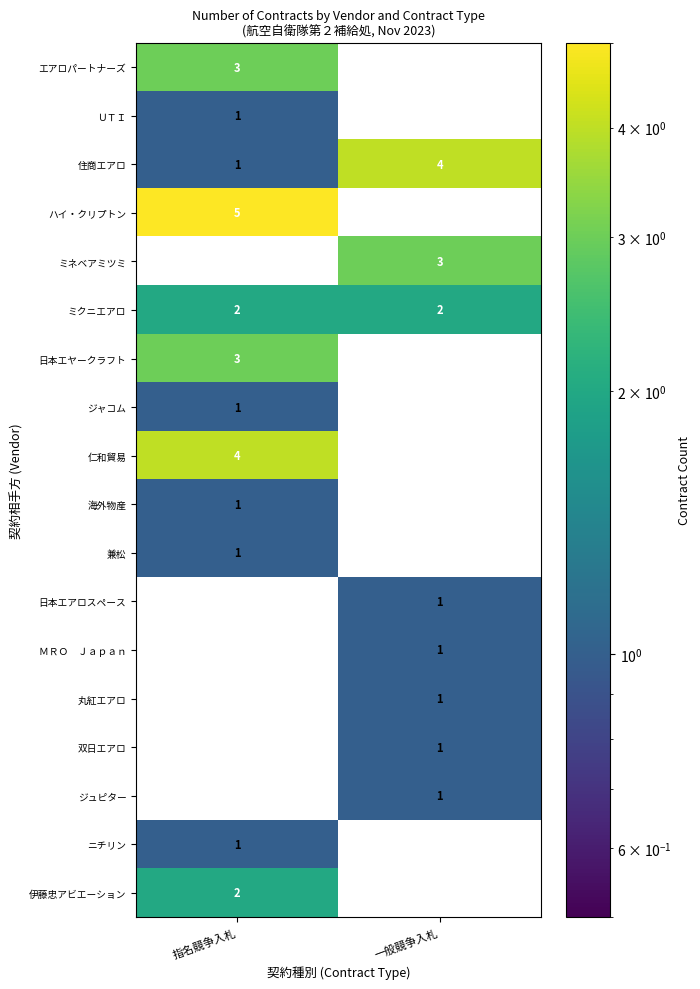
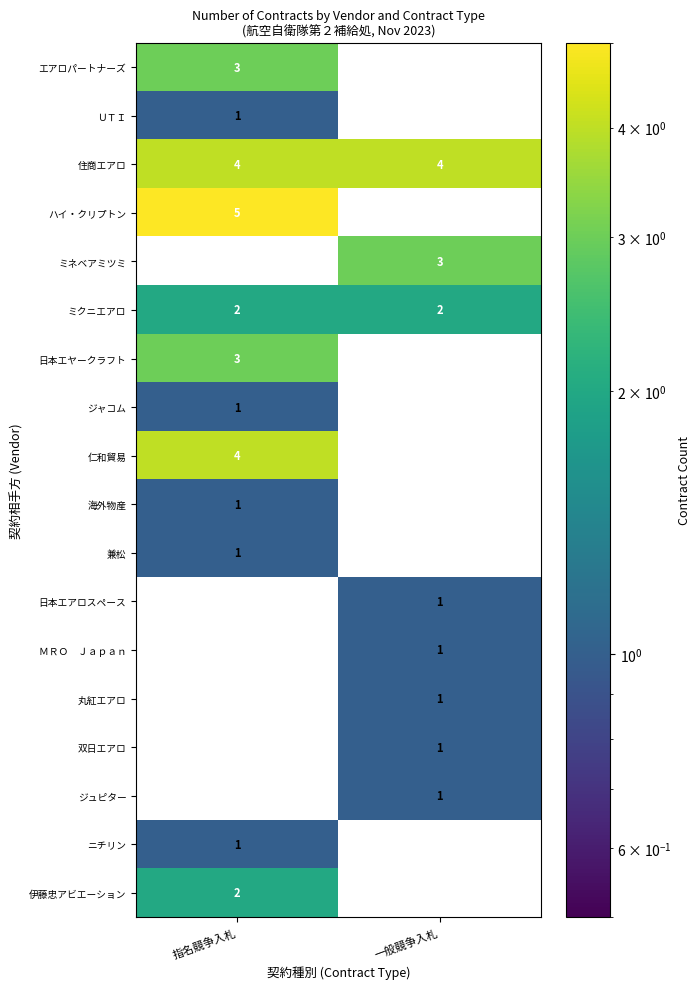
  {
    "エアロパートナーズ": {
      "指名競争入札": 3
    },
    "ＵＴＩ": {
      "指名競争入札": 1
    },
    "住商エアロ": {
-     "指名競争入札": 1,
+     "指名競争入札": 4,
      "一般競争入札": 4
    },
    "ハイ・クリプトン": {
      "指名競争入札": 5
    },
    "ミネベアミツミ": {
      "一般競争入札": 3
    },
    "ミクニエアロ": {
      "指名競争入札": 2,
      "一般競争入札": 2
    },
    "日本エヤークラフト": {
      "指名競争入札": 3
    },
    "ジャコム": {
      "指名競争入札": 1
    },
    "仁和貿易": {
      "指名競争入札": 4
    },
    "海外物産": {
      "指名競争入札": 1
    },
    "兼松": {
      "指名競争入札": 1
    },
    "日本エアロスペース": {
      "一般競争入札": 1
    },
    "ＭＲＯ Ｊａｐａｎ": {
      "一般競争入札": 1
    },
    "丸紅エアロ": {
      "一般競争入札": 1
    },
    "双日エアロ": {
      "一般競争入札": 1
    },
    "ジュピター": {
      "一般競争入札": 1
    },
    "ニチリン": {
      "指名競争入札": 1
    },
    "伊藤忠アビエーション": {
      "指名競争入札": 2
    }
  }
